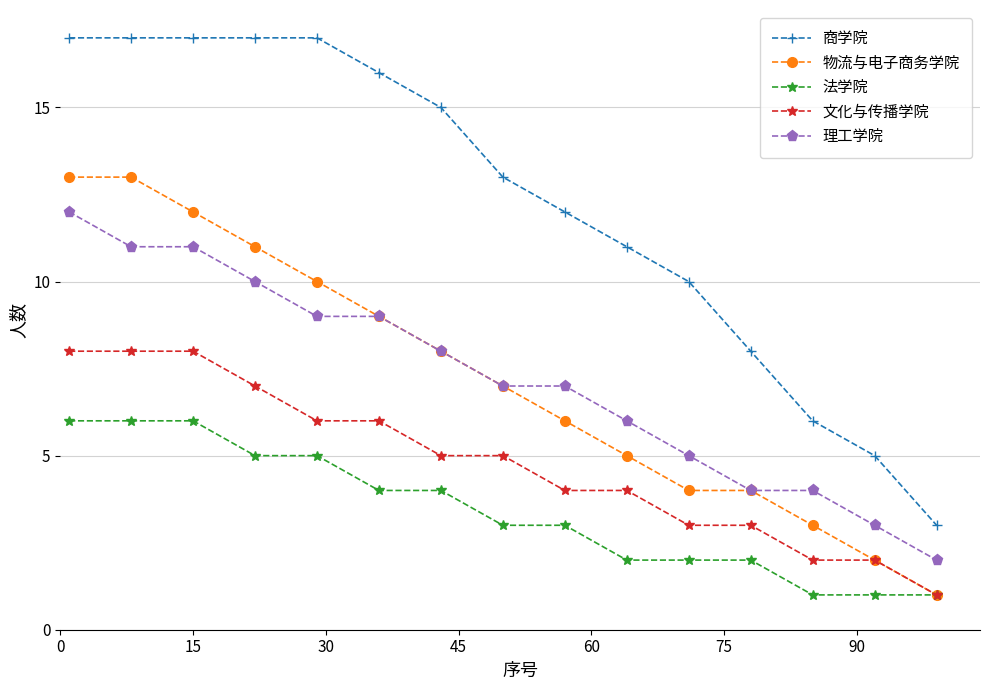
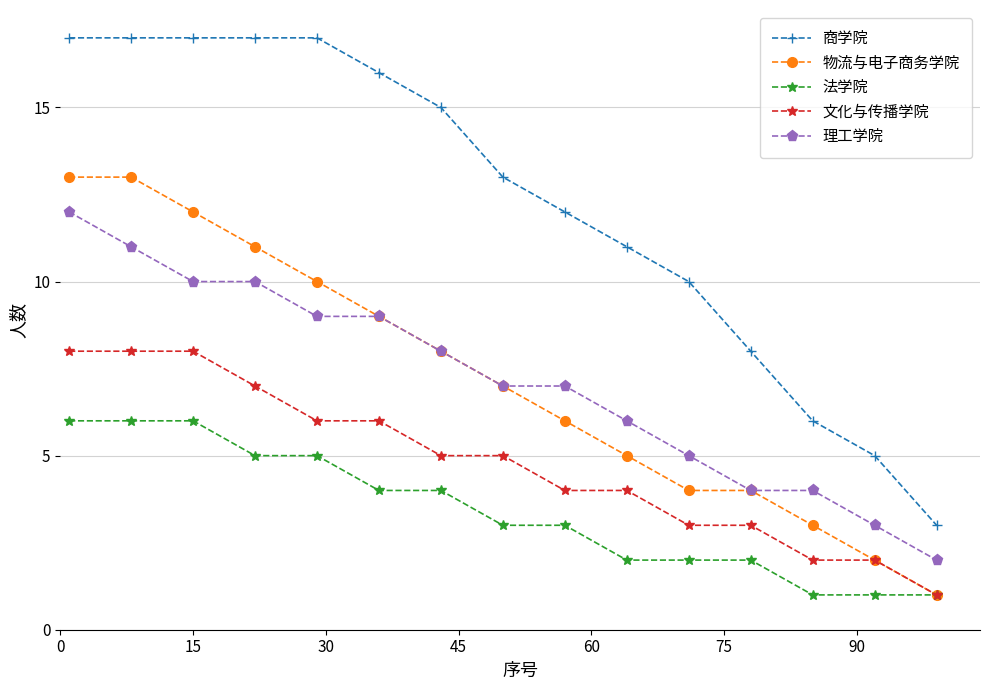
  {
    "商学院": {
      "15": 17
    },
    "物流与电子商务学院": {
      "15": 12
    },
    "法学院": {
      "15": 6
    },
    "文化与传播学院": {
      "15": 8
    },
    "理工学院": {
-     "15": 11
+     "15": 10
    }
  }
